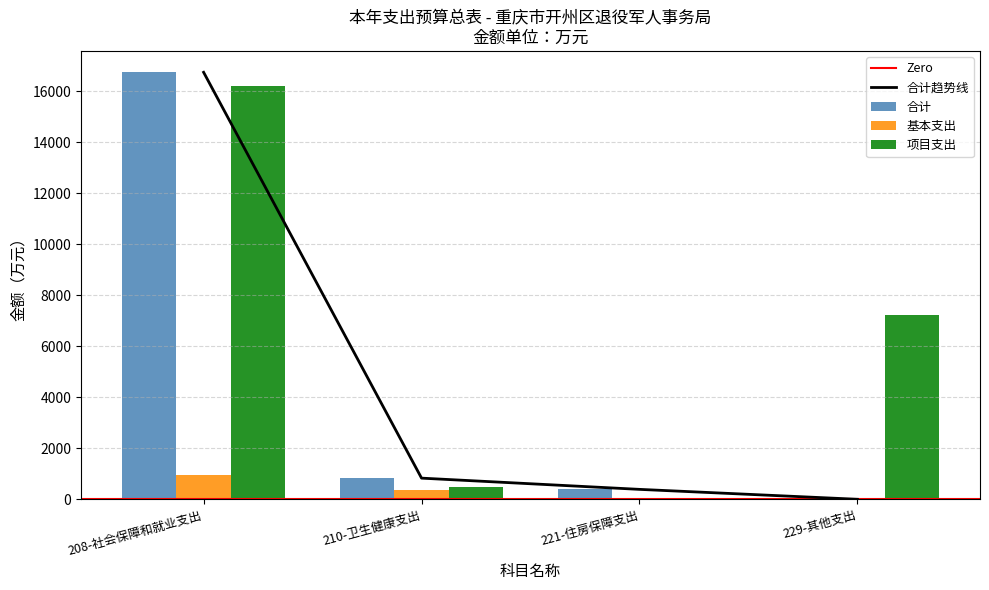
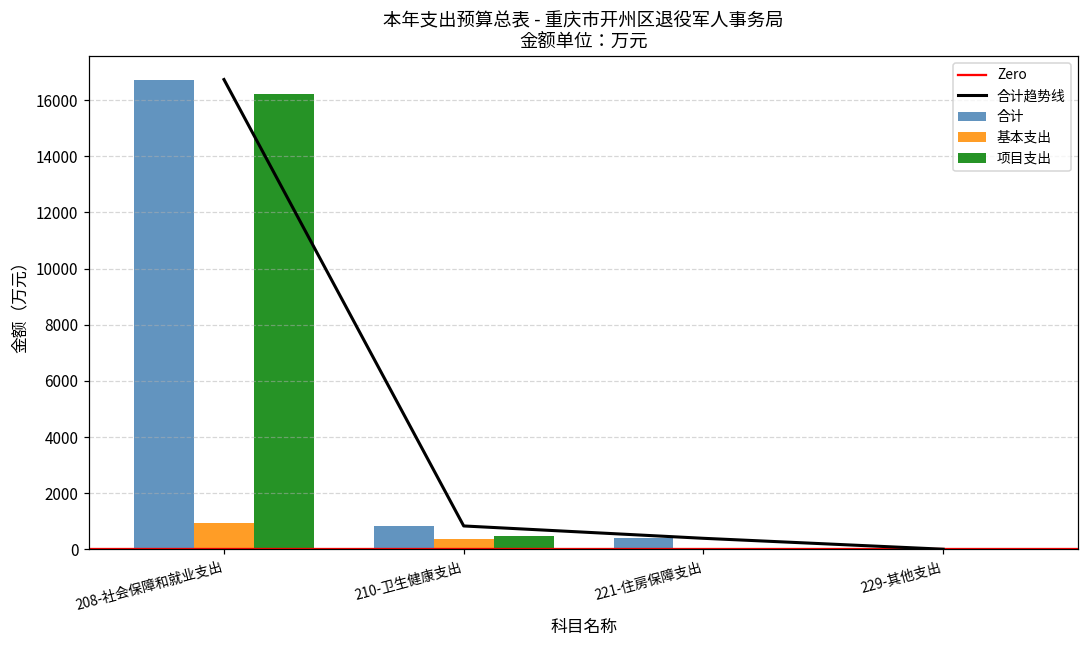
  {
    "合计": {
      "208-社会保障和就业支出": 16700,
      "210-卫生健康支出": 800,
      "221-住房保障支出": 400
    },
    "合计趋势线": {
      "208-社会保障和就业支出": 16700,
      "210-卫生健康支出": 800,
      "221-住房保障支出": 400,
      "229-其他支出": 0
    },
    "基本支出": {
      "208-社会保障和就业支出": 1000,
      "210-卫生健康支出": 400,
      "229-其他支出": 0
    },
    "项目支出": {
      "208-社会保障和就业支出": 16200,
      "210-卫生健康支出": 500,
      "221-住房保障支出": 0,
-     "229-其他支出": 7200
+     "229-其他支出": 0
    }
  }
